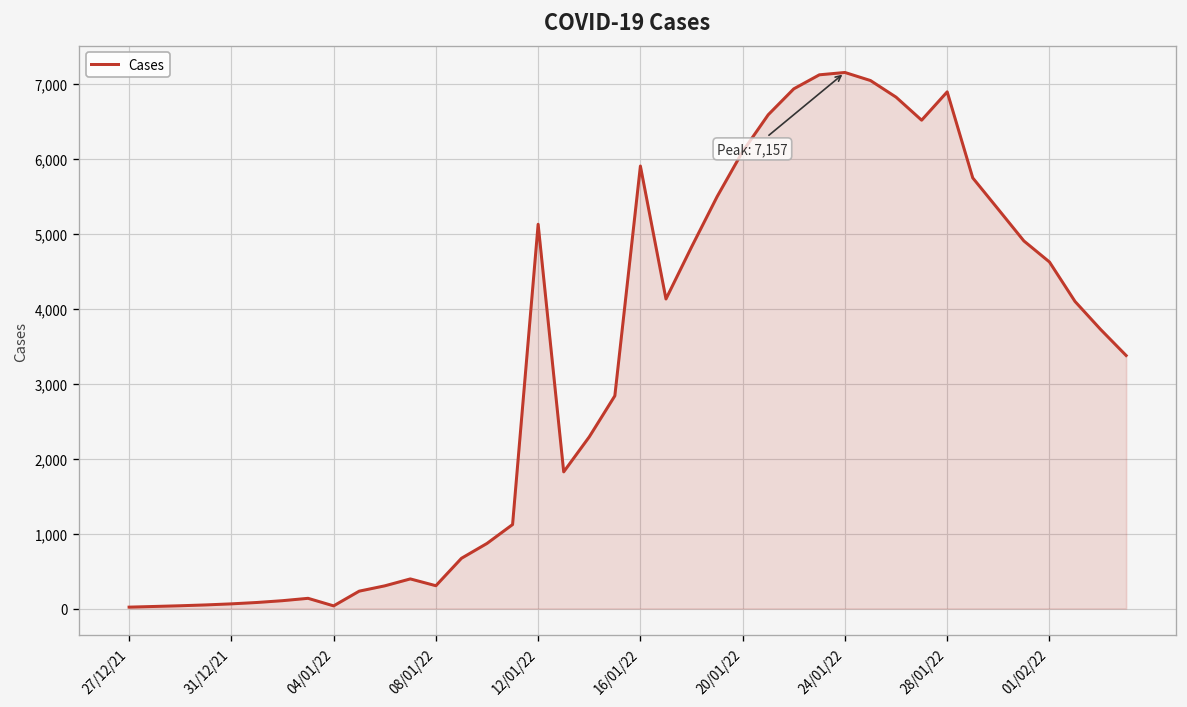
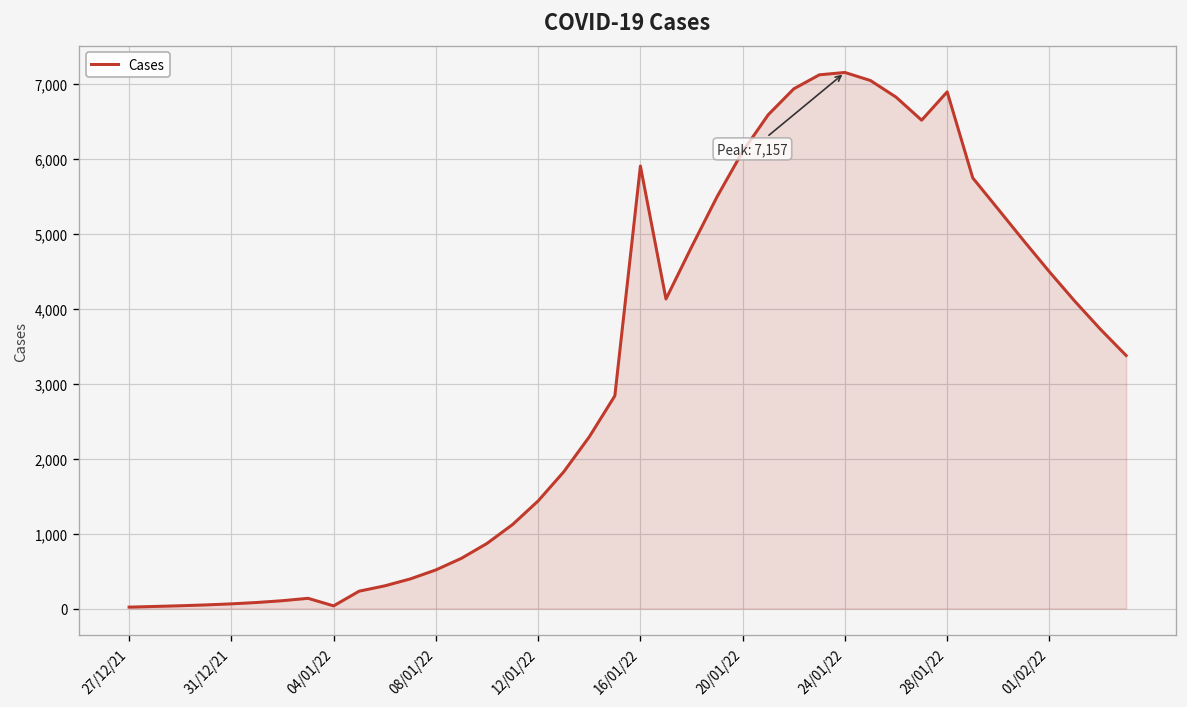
  {
    "27/12/21": "0",
    "31/12/21": "100",
    "04/01/22": "0",
-   "08/01/22": "300",
-   "12/01/22": "5,100",
+   "08/01/22": "500",
+   "12/01/22": "1,400",
    "16/01/22": "5,900",
    "24/01/22": "7,200",
    "28/01/22": "6,900",
-   "01/02/22": "4,600"
+   "01/02/22": "4,500"
  }
